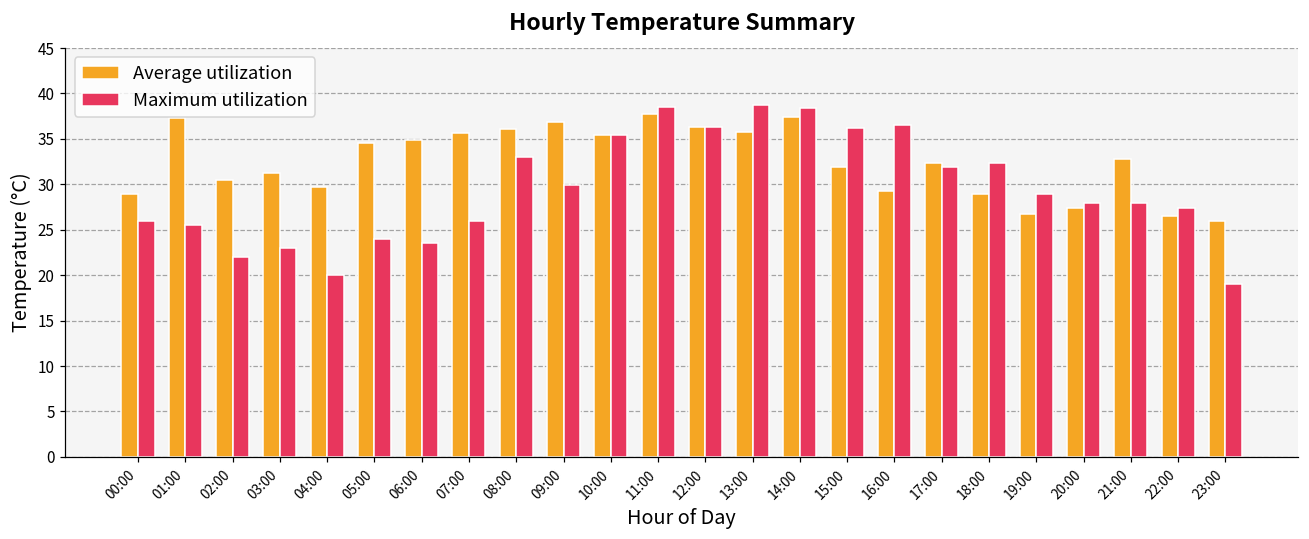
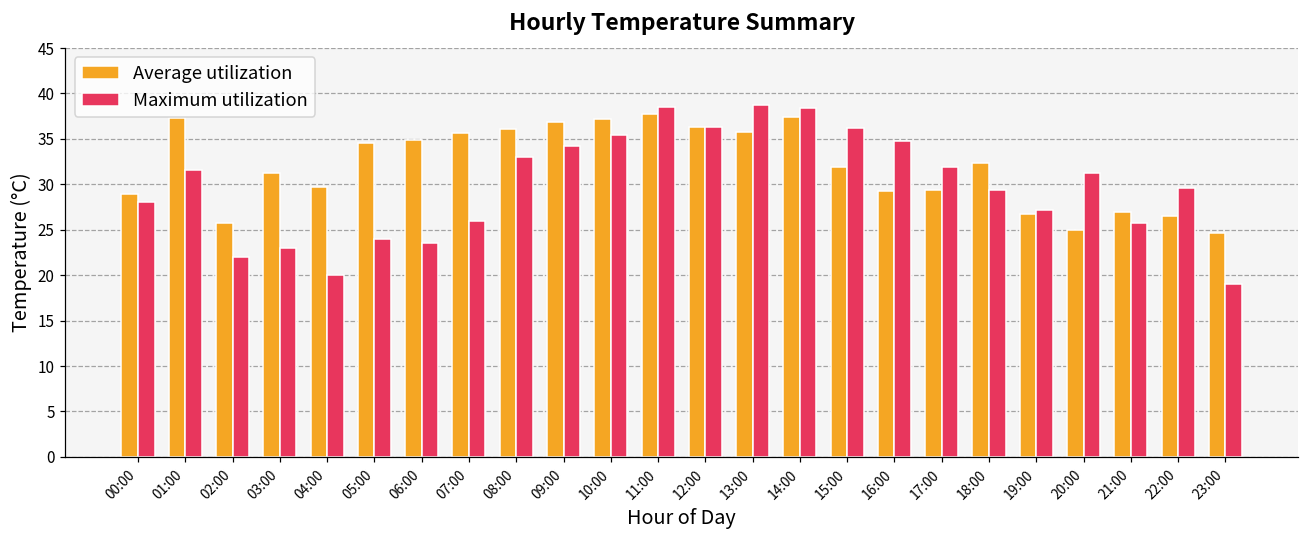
  {
    "Average utilization": {
      "00:00": 29,
-     "02:00": 30,
+     "02:00": 26,
      "03:00": 31,
      "04:00": 30,
      "05:00": 35,
      "06:00": 35,
      "07:00": 36,
      "08:00": 36,
      "09:00": 37,
-     "10:00": 35,
+     "10:00": 37,
      "11:00": 38,
      "12:00": 36,
      "13:00": 36,
      "14:00": 37,
      "15:00": 32,
      "16:00": 29,
-     "17:00": 32,
-     "18:00": 29,
+     "17:00": 29,
+     "18:00": 32,
      "19:00": 27,
-     "20:00": 27,
-     "21:00": 33,
+     "20:00": 25,
+     "21:00": 27,
      "22:00": 27,
-     "23:00": 26
+     "23:00": 25
    },
    "Maximum utilization": {
-     "00:00": 26,
-     "01:00": 26,
+     "00:00": 28,
+     "01:00": 32,
      "02:00": 22,
      "03:00": 23,
      "04:00": 20,
      "05:00": 24,
      "06:00": 24,
      "07:00": 26,
      "08:00": 33,
-     "09:00": 30,
+     "09:00": 34,
      "10:00": 35,
      "11:00": 39,
      "12:00": 36,
      "13:00": 39,
      "14:00": 38,
      "15:00": 36,
-     "16:00": 37,
+     "16:00": 35,
      "17:00": 32,
-     "18:00": 32,
-     "19:00": 29,
-     "20:00": 28,
-     "21:00": 28,
-     "22:00": 27,
+     "18:00": 29,
+     "19:00": 27,
+     "20:00": 31,
+     "21:00": 26,
+     "22:00": 30,
      "23:00": 19
    }
  }
